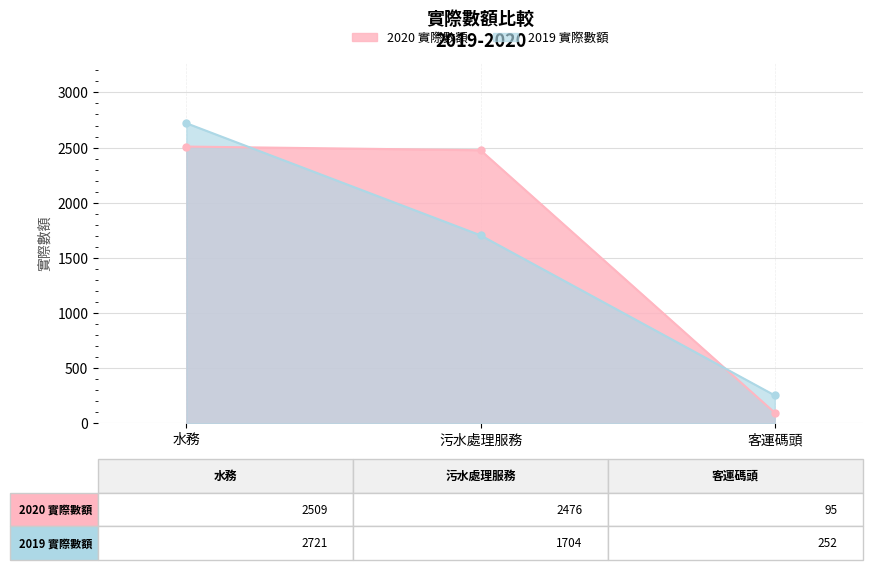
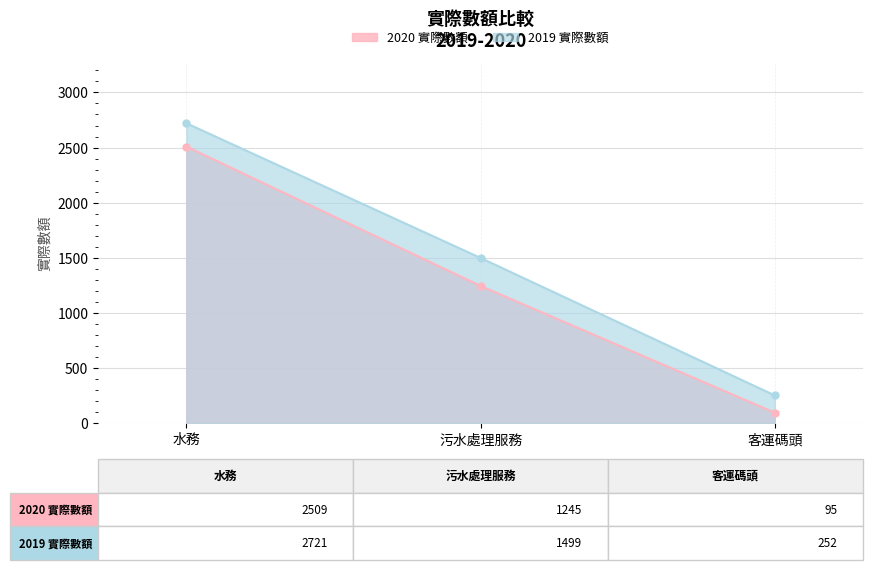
  {
    "2020 實際數額": {
-     "污水處理服務": 2476
+     "污水處理服務": 1245
    },
    "2019 實際數額": {
-     "污水處理服務": 1704
+     "污水處理服務": 1499
    }
  }
